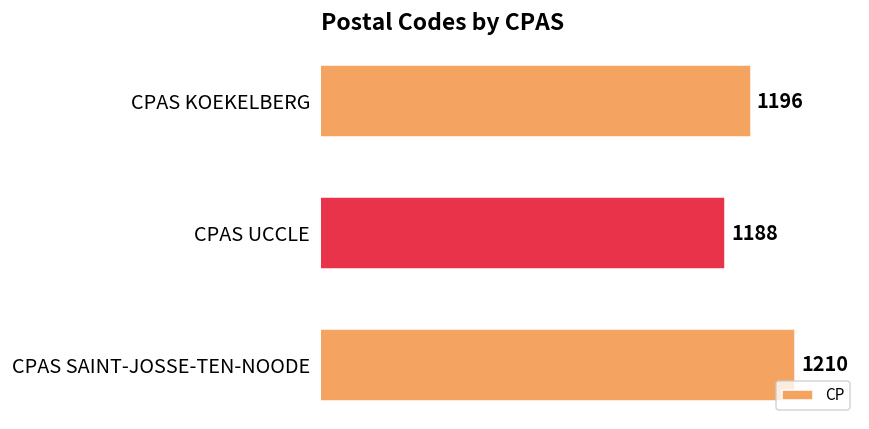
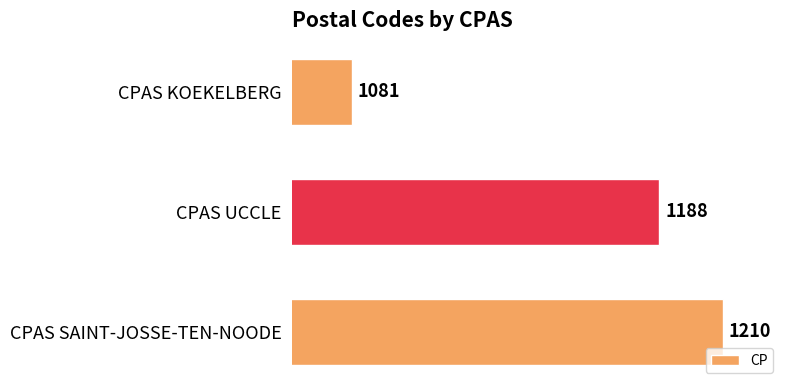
  {
-   "CPAS KOEKELBERG": 1196,
+   "CPAS KOEKELBERG": 1081,
    "CPAS UCCLE": 1188,
    "CPAS SAINT-JOSSE-TEN-NOODE": 1210
  }
